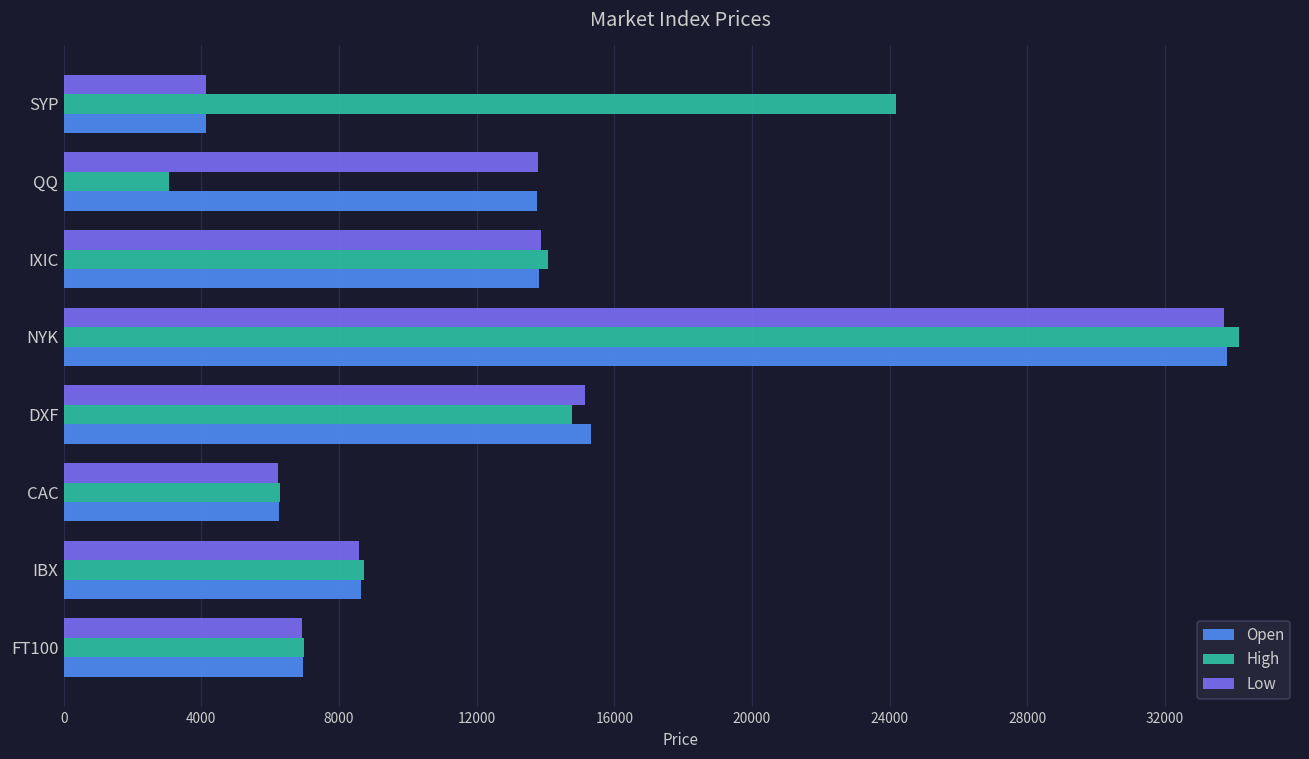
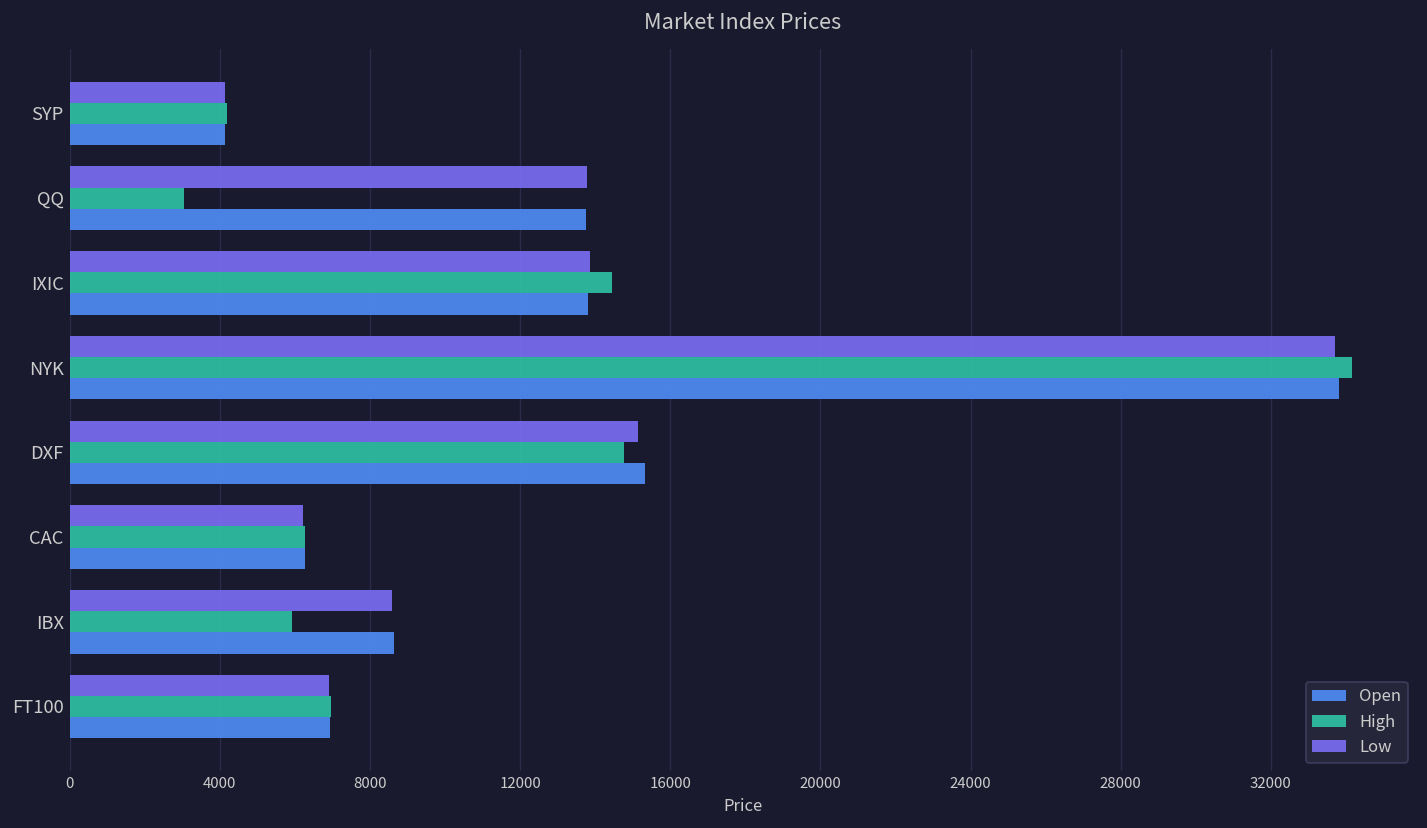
  {
    "High": {
-     "SYP": 24200,
+     "SYP": 4200,
      "QQ": 3000,
-     "IXIC": 14100,
+     "IXIC": 14500,
      "NYK": 34200,
      "DXF": 14800,
      "CAC": 6300,
-     "IBX": 8700,
+     "IBX": 5900,
      "FT100": 7000
    }
  }
